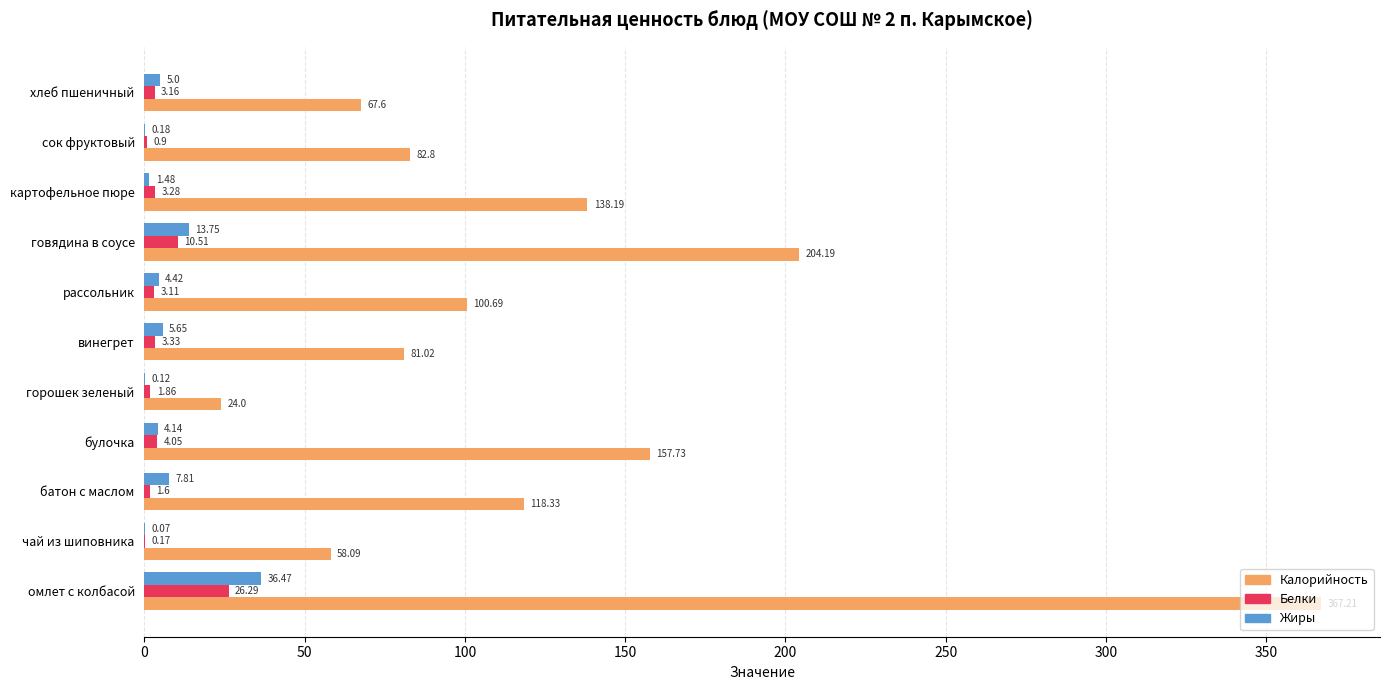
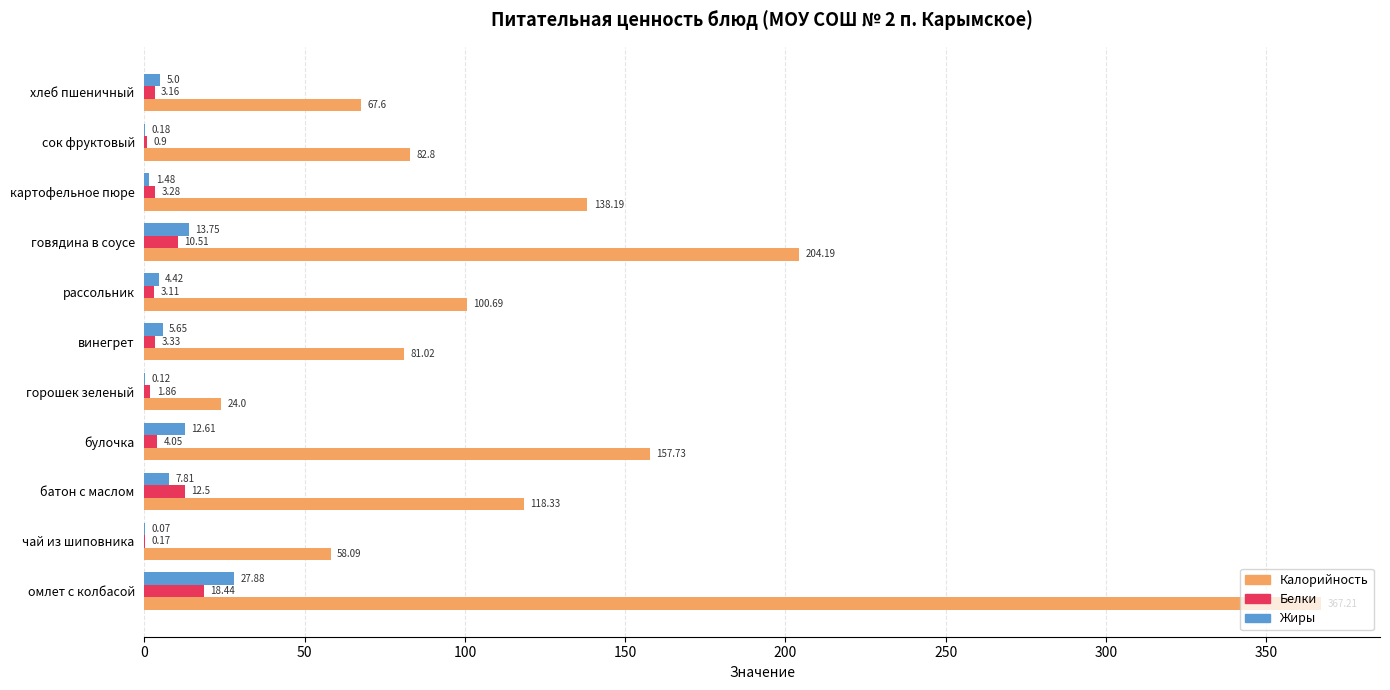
  {
    "Калорийность": {
      "хлеб пшеничный": 67.6,
      "сок фруктовый": 82.8,
      "картофельное пюре": 138.19,
      "говядина в соусе": 204.19,
      "рассольник": 100.69,
      "винегрет": 81.02,
      "горошек зеленый": 24.0,
      "булочка": 157.73,
      "батон с маслом": 118.33,
      "чай из шиповника": 58.09
    },
    "Белки": {
      "хлеб пшеничный": 3.16,
      "сок фруктовый": 0.9,
      "картофельное пюре": 3.28,
      "говядина в соусе": 10.51,
      "рассольник": 3.11,
      "винегрет": 3.33,
      "горошек зеленый": 1.86,
      "булочка": 4.05,
-     "батон с маслом": 1.6,
+     "батон с маслом": 12.5,
      "чай из шиповника": 0.17,
-     "омлет с колбасой": 26.29
+     "омлет с колбасой": 18.44
    },
    "Жиры": {
      "хлеб пшеничный": 5.0,
      "сок фруктовый": 0.18,
      "картофельное пюре": 1.48,
      "говядина в соусе": 13.75,
      "рассольник": 4.42,
      "винегрет": 5.65,
      "горошек зеленый": 0.12,
-     "булочка": 4.14,
+     "булочка": 12.61,
      "батон с маслом": 7.81,
      "чай из шиповника": 0.07,
-     "омлет с колбасой": 36.47
+     "омлет с колбасой": 27.88
    }
  }
